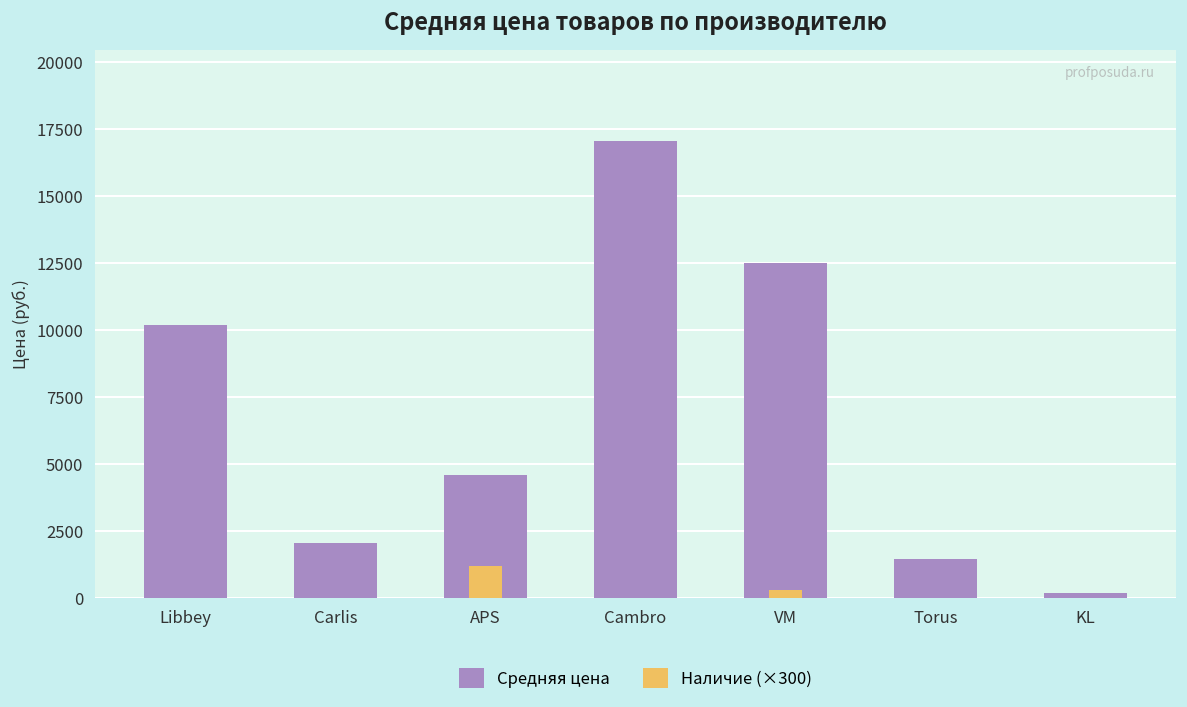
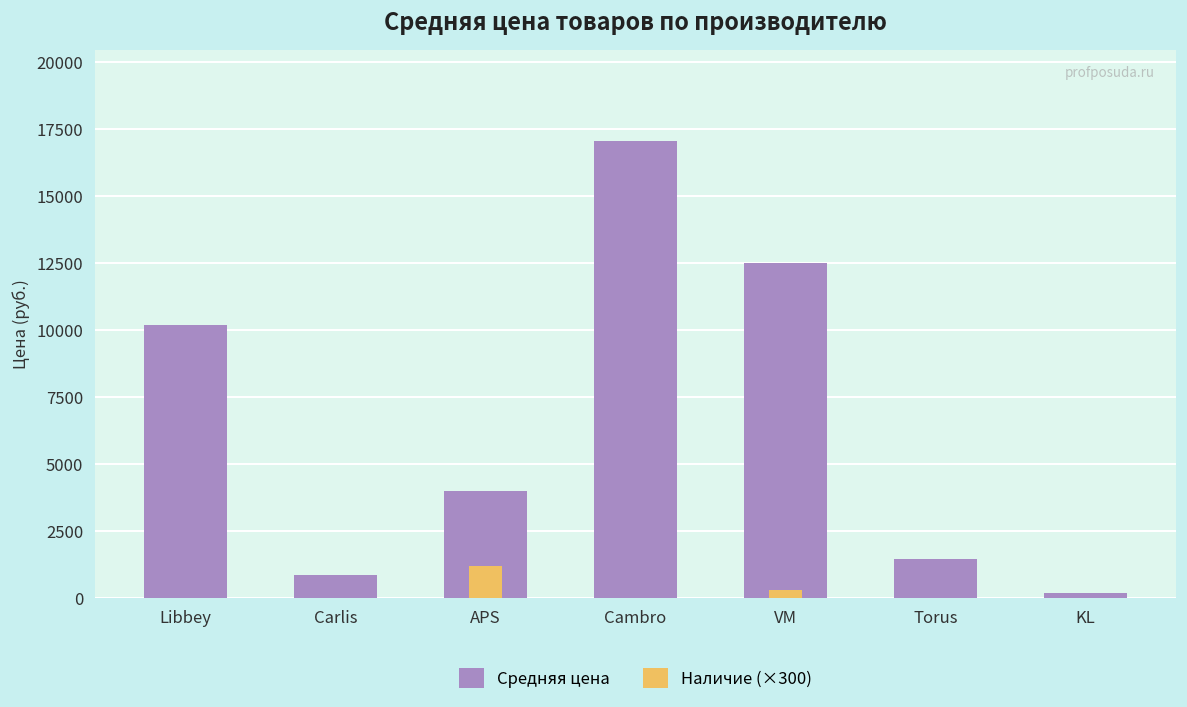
  {
    "Средняя цена": {
      "Libbey": 10200,
-     "Carlis": 2100,
-     "APS": 4600,
+     "Carlis": 900,
+     "APS": 4000,
      "Cambro": 17100,
      "VM": 12500,
      "Torus": 1400,
      "KL": 200
    },
    "Наличие (×300)": {
      "Libbey": 0,
      "Carlis": 0,
      "Cambro": 0,
      "Torus": 0,
      "KL": 0
    }
  }
